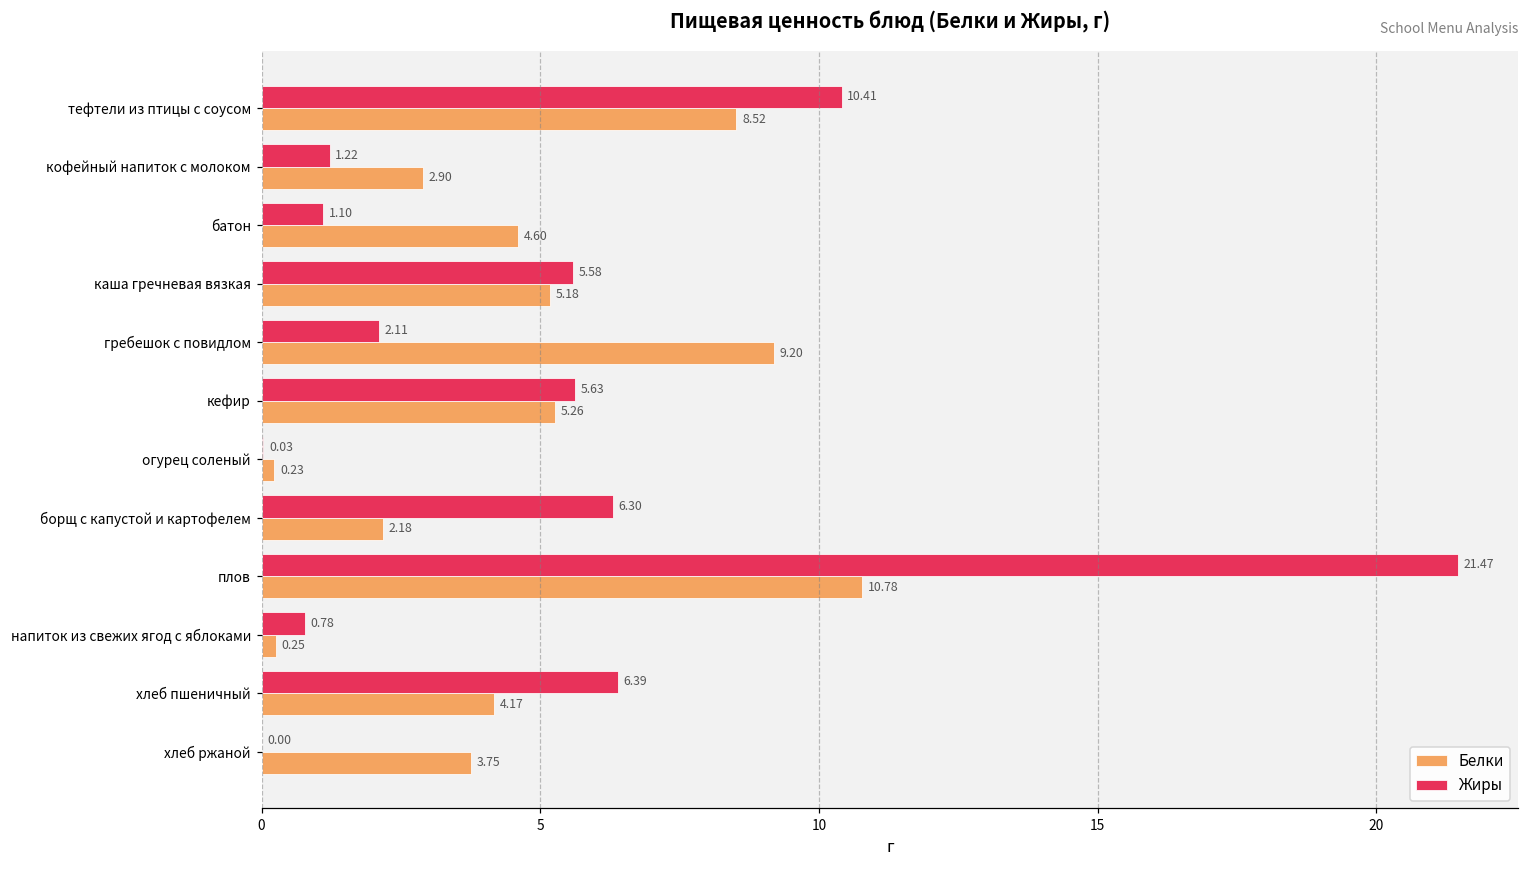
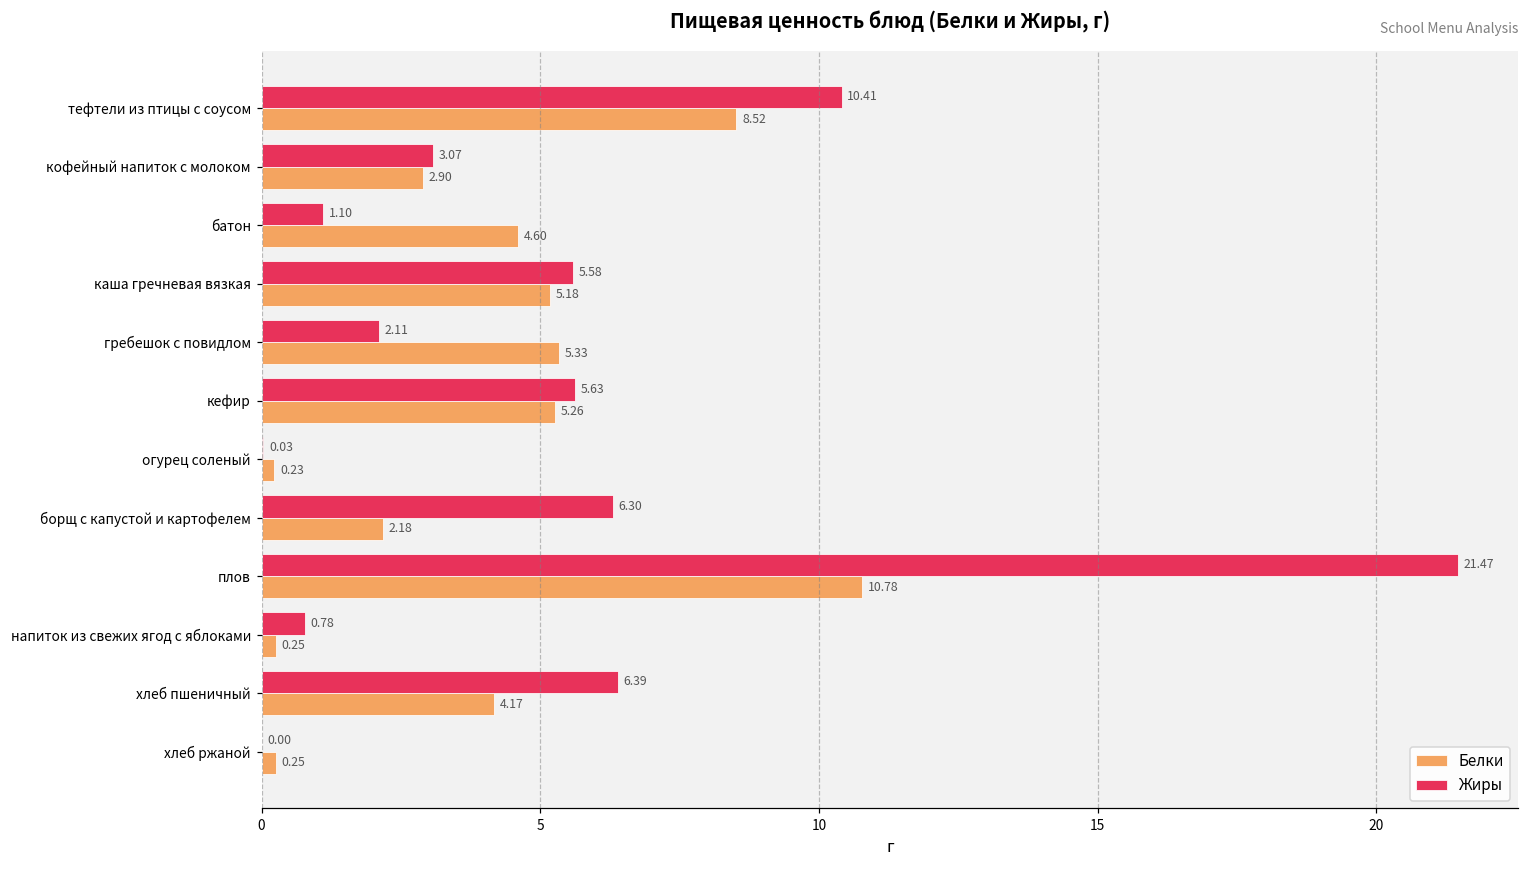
  {
    "Белки": {
      "тефтели из птицы с соусом": 8.52,
      "кофейный напиток с молоком": 2.90,
      "батон": 4.60,
      "каша гречневая вязкая": 5.18,
-     "гребешок с повидлом": 9.20,
+     "гребешок с повидлом": 5.33,
      "кефир": 5.26,
      "огурец соленый": 0.23,
      "борщ с капустой и картофелем": 2.18,
      "плов": 10.78,
      "напиток из свежих ягод с яблоками": 0.25,
      "хлеб пшеничный": 4.17,
-     "хлеб ржаной": 3.75
+     "хлеб ржаной": 0.25
    },
    "Жиры": {
      "тефтели из птицы с соусом": 10.41,
-     "кофейный напиток с молоком": 1.22,
+     "кофейный напиток с молоком": 3.07,
      "батон": 1.10,
      "каша гречневая вязкая": 5.58,
      "гребешок с повидлом": 2.11,
      "кефир": 5.63,
      "огурец соленый": 0.03,
      "борщ с капустой и картофелем": 6.30,
      "плов": 21.47,
      "напиток из свежих ягод с яблоками": 0.78,
      "хлеб пшеничный": 6.39,
      "хлеб ржаной": 0.00
    }
  }
